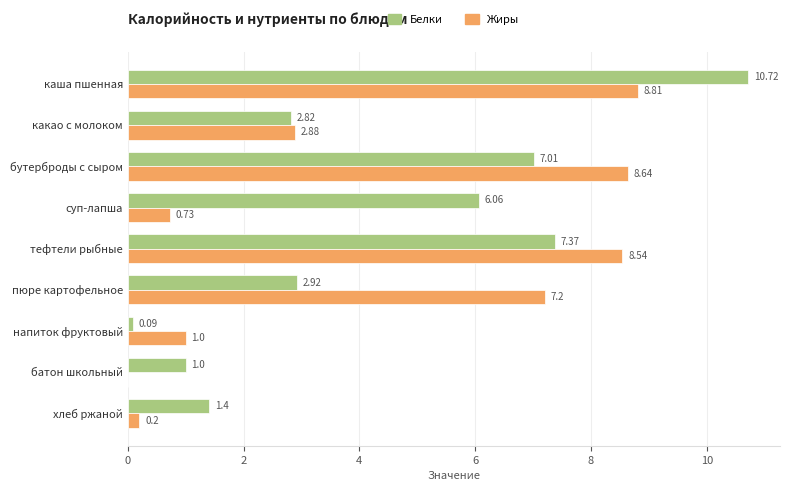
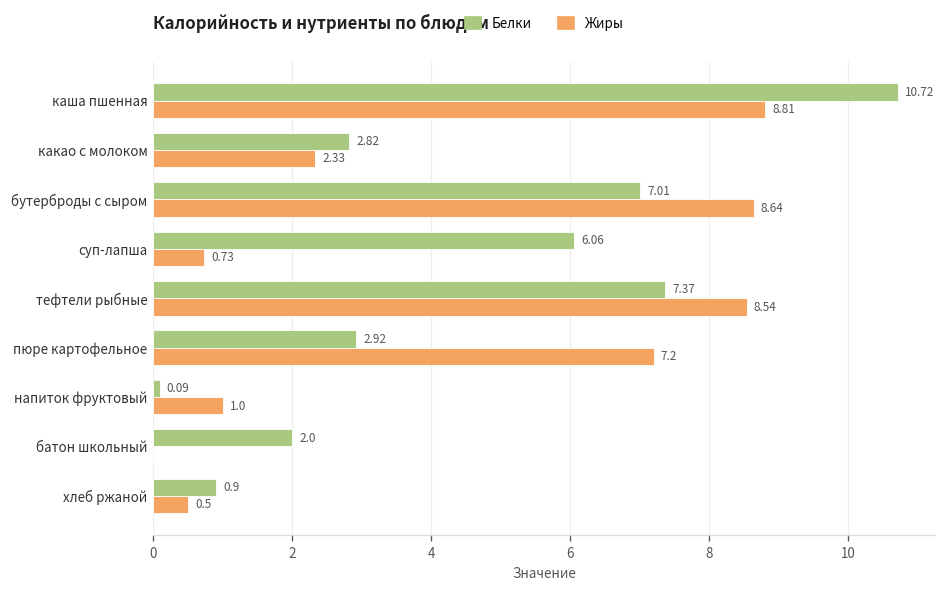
  {
    "Белки": {
      "каша пшенная": 10.72,
      "какао с молоком": 2.82,
      "бутерброды с сыром": 7.01,
      "суп-лапша": 6.06,
      "тефтели рыбные": 7.37,
      "пюре картофельное": 2.92,
      "напиток фруктовый": 0.09,
-     "батон школьный": 1.0,
-     "хлеб ржаной": 1.4
+     "батон школьный": 2.0,
+     "хлеб ржаной": 0.9
    },
    "Жиры": {
      "каша пшенная": 8.81,
-     "какао с молоком": 2.88,
+     "какао с молоком": 2.33,
      "бутерброды с сыром": 8.64,
      "суп-лапша": 0.73,
      "тефтели рыбные": 8.54,
      "пюре картофельное": 7.2,
      "напиток фруктовый": 1.0,
-     "хлеб ржаной": 0.2
+     "хлеб ржаной": 0.5
    }
  }
